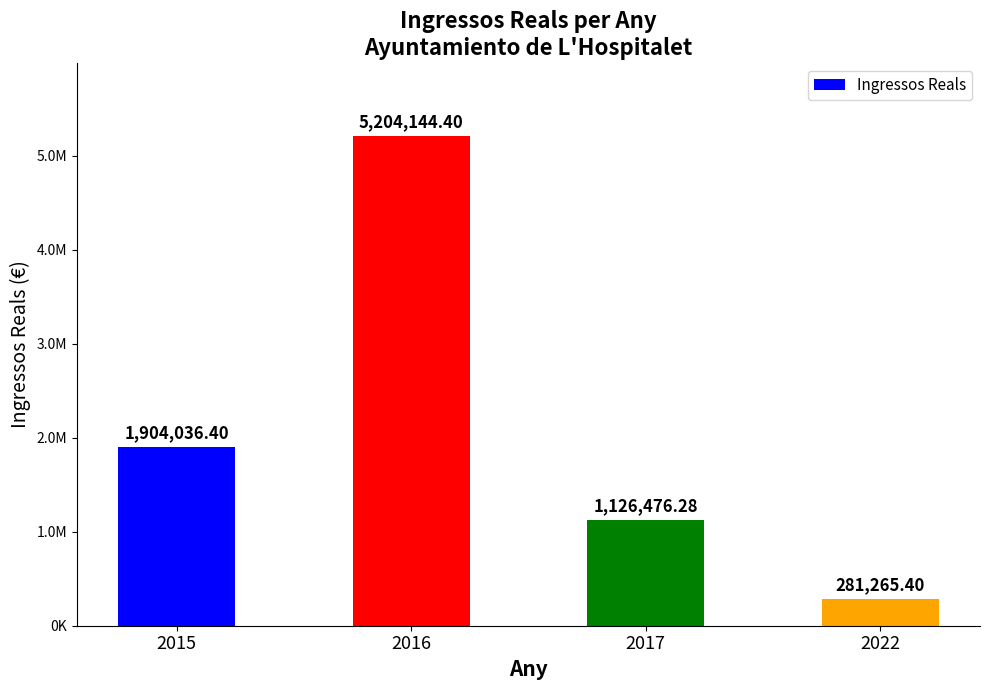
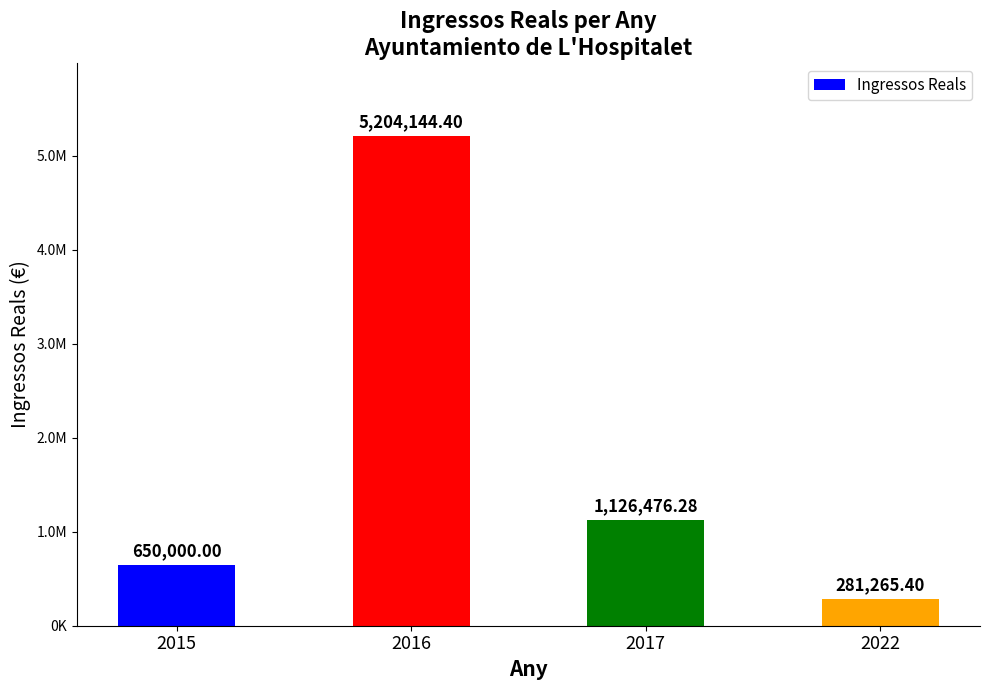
  {
-   "2015": "1,904,036.40",
+   "2015": "650,000.00",
    "2016": "5,204,144.40",
    "2017": "1,126,476.28",
    "2022": "281,265.40"
  }
